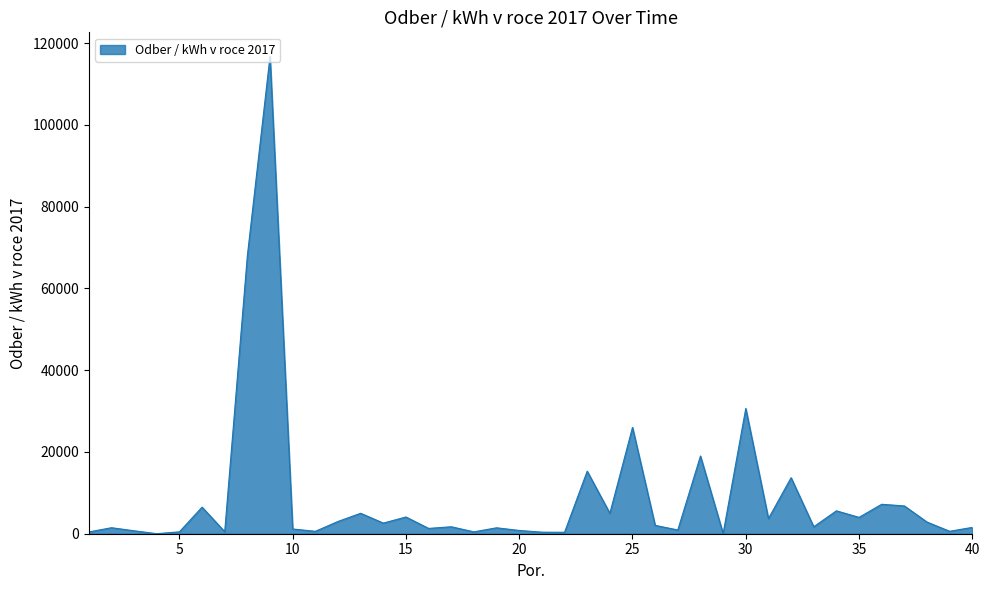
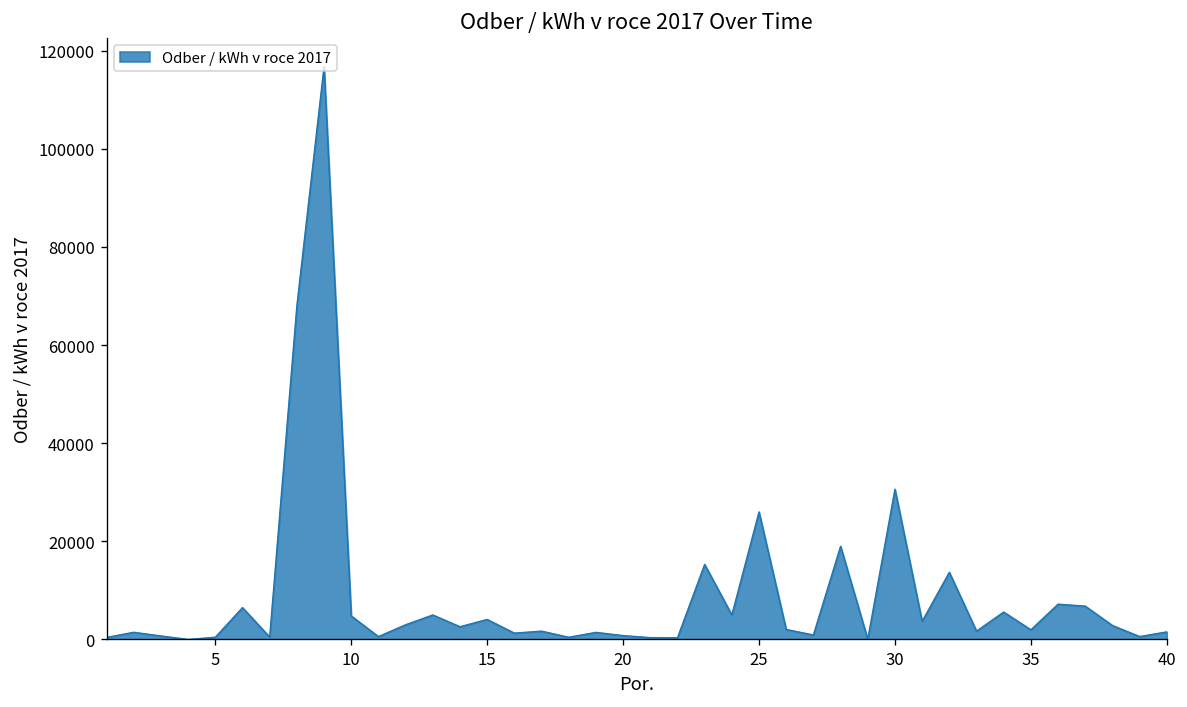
  {
    "5": 0,
-   "10": 1000,
+   "10": 5000,
    "15": 4000,
    "20": 1000,
    "25": 26000,
    "30": 31000,
-   "35": 4000,
+   "35": 2000,
    "40": 2000
  }
